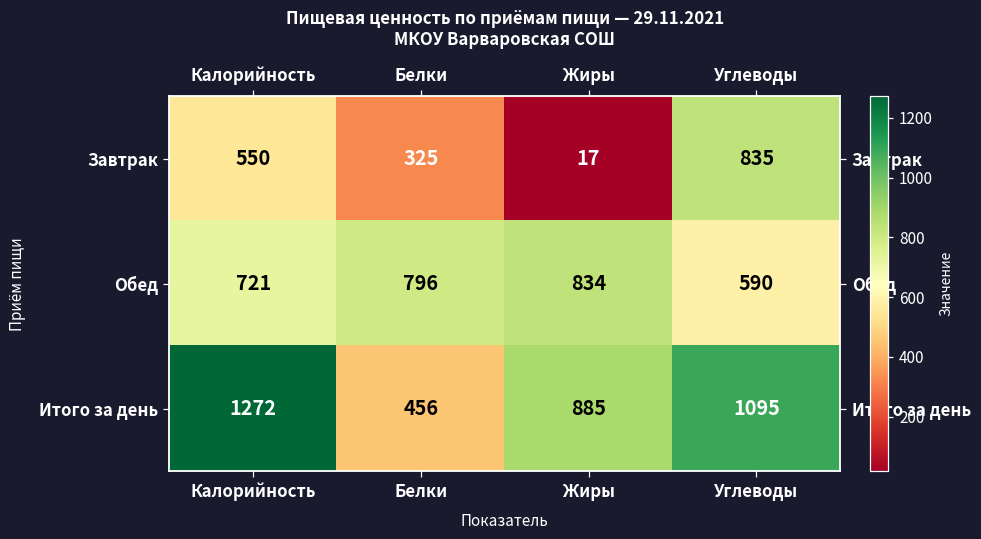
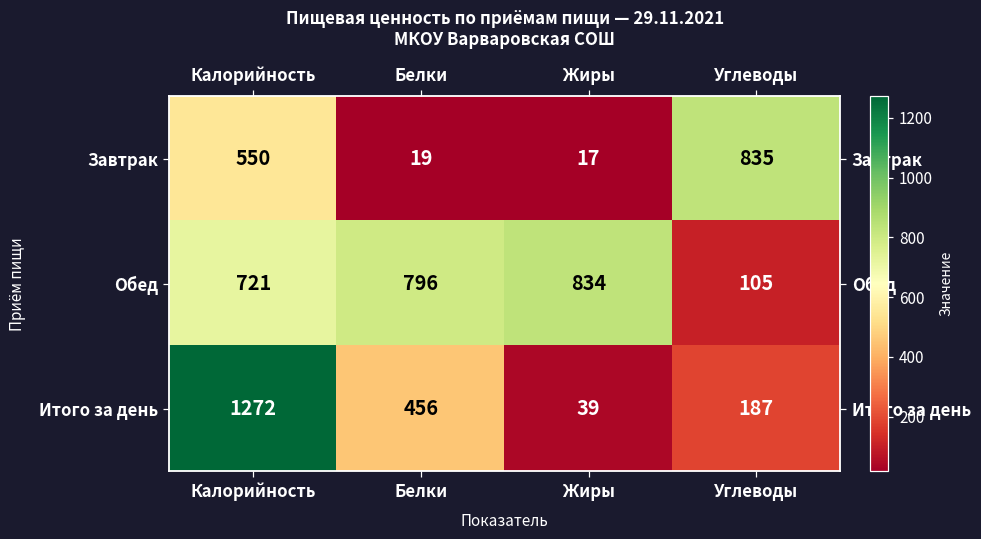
  {
    "Завтрак": {
      "Калорийность": 550,
-     "Белки": 325,
+     "Белки": 19,
      "Жиры": 17,
      "Углеводы": 835
    },
    "Обед": {
      "Калорийность": 721,
      "Белки": 796,
      "Жиры": 834,
-     "Углеводы": 590
+     "Углеводы": 105
    },
    "Итого за день": {
      "Калорийность": 1272,
      "Белки": 456,
-     "Жиры": 885,
-     "Углеводы": 1095
+     "Жиры": 39,
+     "Углеводы": 187
    }
  }
